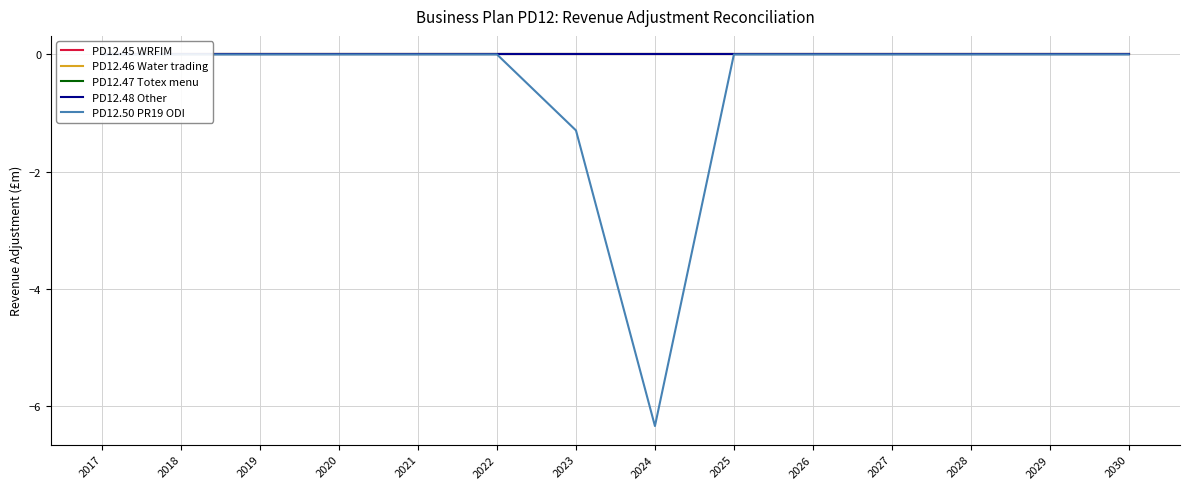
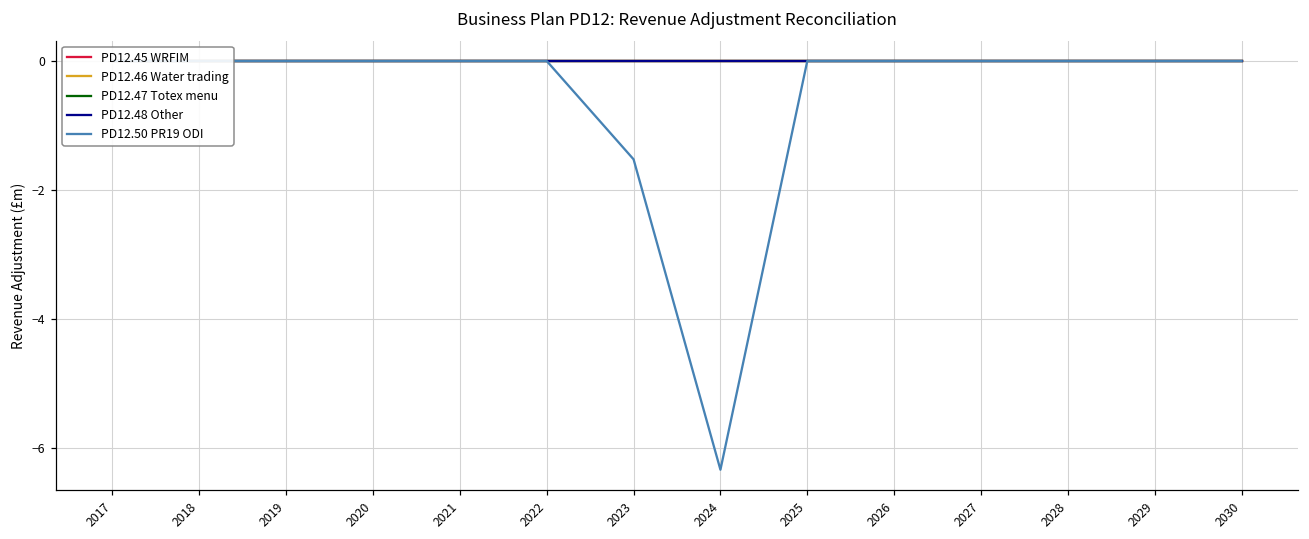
  {
    "PD12.48 Other": {
      "2023": 0.0,
      "2024": 0.0
    },
    "PD12.50 PR19 ODI": {
-     "2023": -1.3,
+     "2023": -1.5,
      "2024": -6.3
    }
  }
